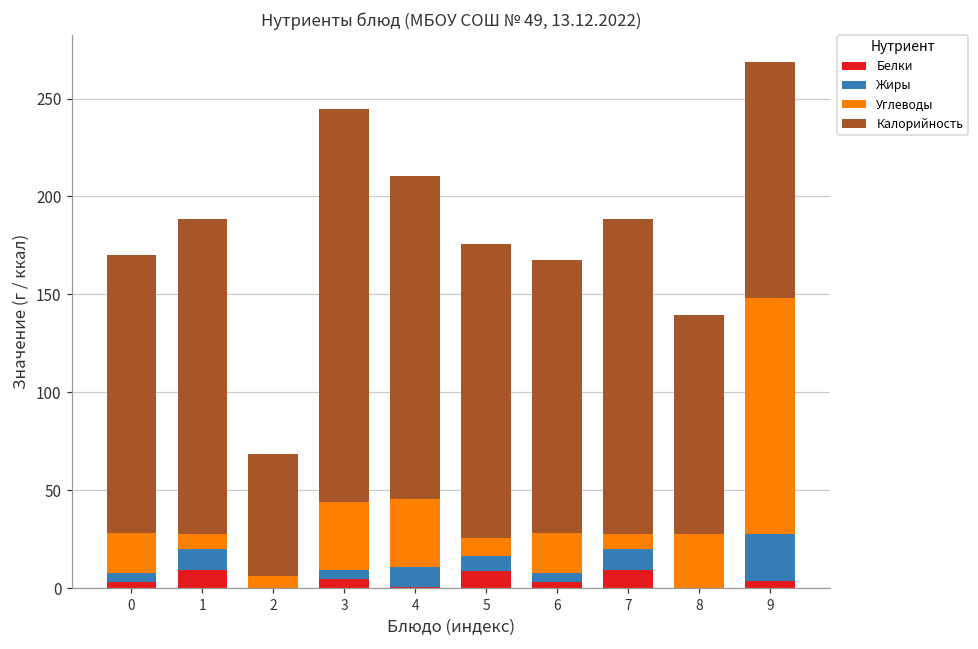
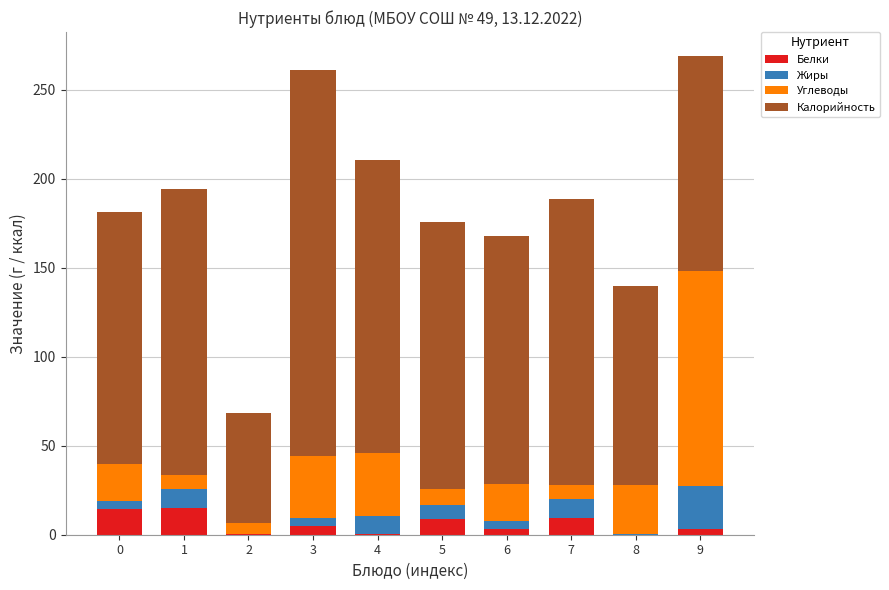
  {
    "Белки": {
-     "0": 3,
-     "1": 9,
+     "0": 14,
+     "1": 15,
      "3": 5,
      "5": 9,
      "6": 3,
      "7": 9,
      "9": 3
    },
    "Жиры": {
      "0": 5,
      "1": 11,
      "3": 5,
      "4": 10,
      "5": 8,
      "6": 5,
      "7": 11,
      "9": 24
    },
    "Углеводы": {
      "0": 20,
      "1": 8,
      "2": 6,
      "3": 35,
      "4": 35,
      "5": 9,
      "6": 20,
      "7": 8,
      "8": 28,
      "9": 121
    },
    "Калорийность": {
      "0": 142,
      "1": 161,
      "2": 62,
-     "3": 201,
+     "3": 217,
      "4": 165,
      "5": 150,
      "6": 139,
      "7": 161,
      "8": 112,
      "9": 121
    }
  }
